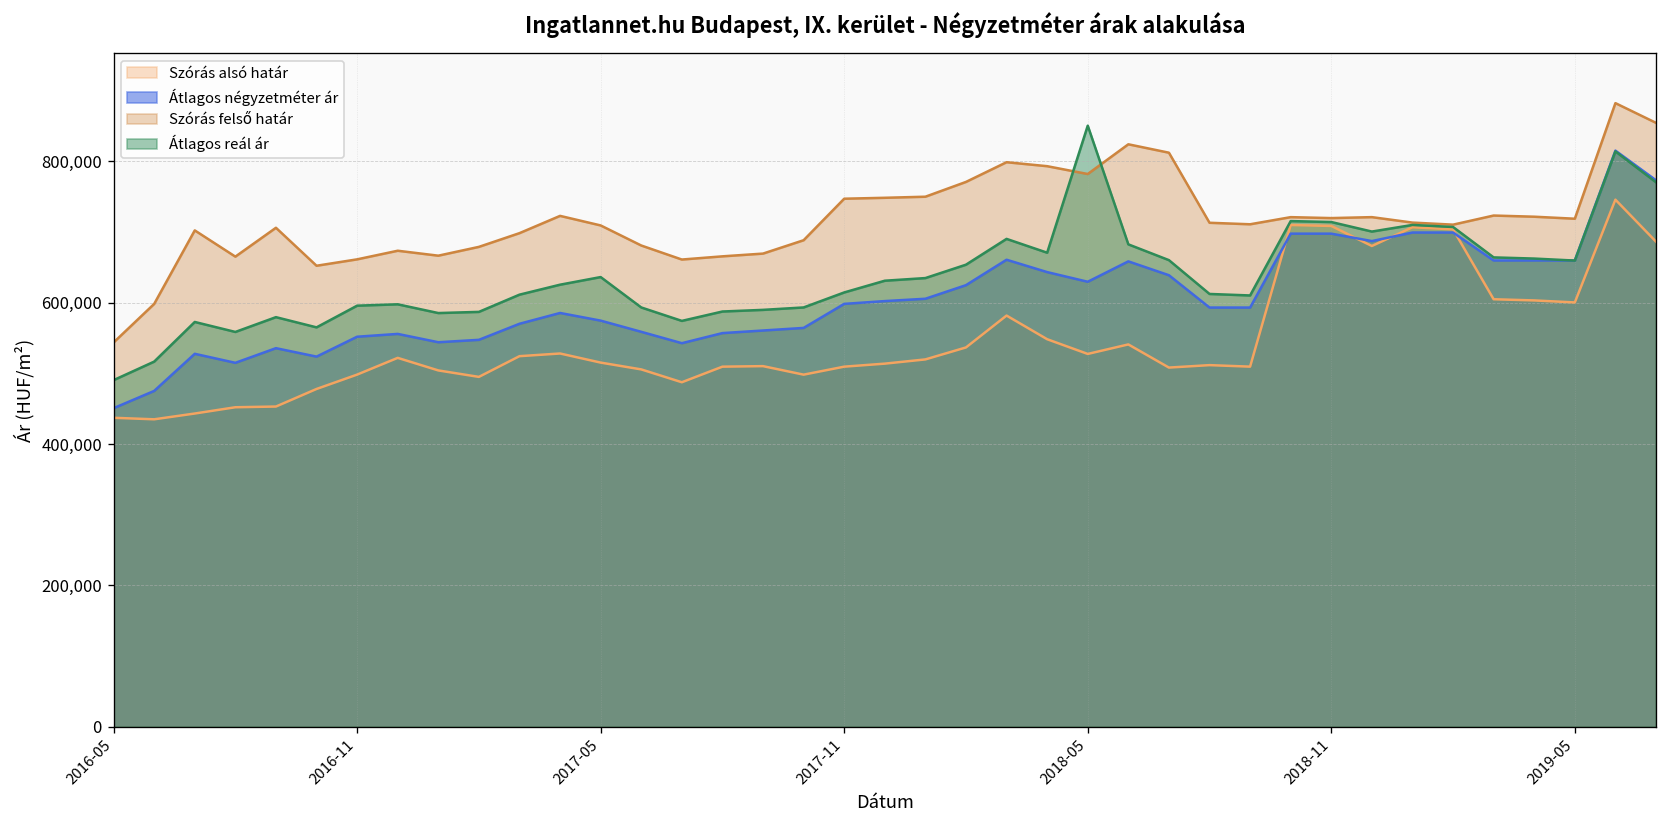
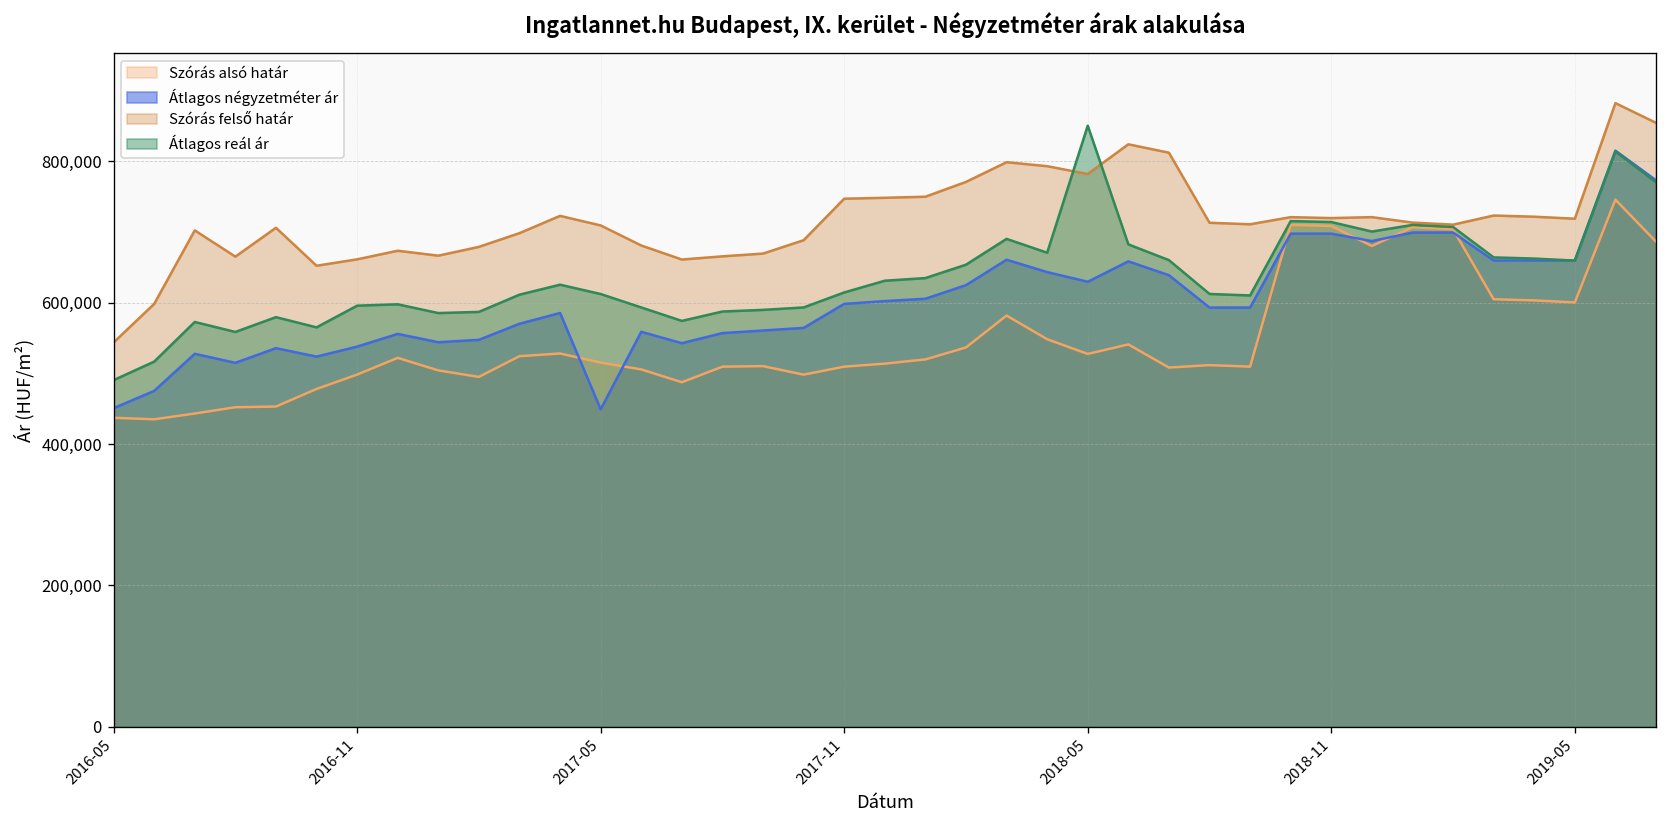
  {
    "Átlagos négyzetméter ár": {
      "2016-05": "450,000",
-     "2016-11": "550,000",
-     "2017-05": "570,000",
+     "2016-11": "540,000",
+     "2017-05": "450,000",
      "2017-11": "600,000",
      "2018-05": "630,000",
      "2018-11": "700,000"
    },
    "Átlagos reál ár": {
      "2016-05": "490,000",
      "2016-11": "600,000",
-     "2017-05": "640,000",
+     "2017-05": "610,000",
      "2017-11": "610,000",
      "2018-05": "850,000",
      "2018-11": "710,000"
    }
  }
